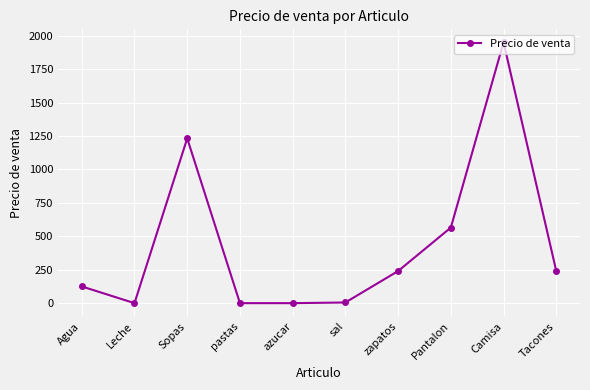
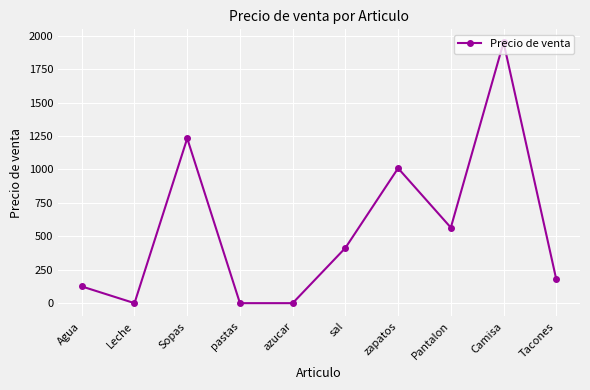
  {
    "Agua": 130,
    "Leche": 0,
    "Sopas": 1230,
    "pastas": 0,
    "azucar": 0,
-   "sal": 10,
-   "zapatos": 240,
+   "sal": 410,
+   "zapatos": 1010,
    "Pantalon": 570,
-   "Tacones": 240
+   "Tacones": 180
  }
